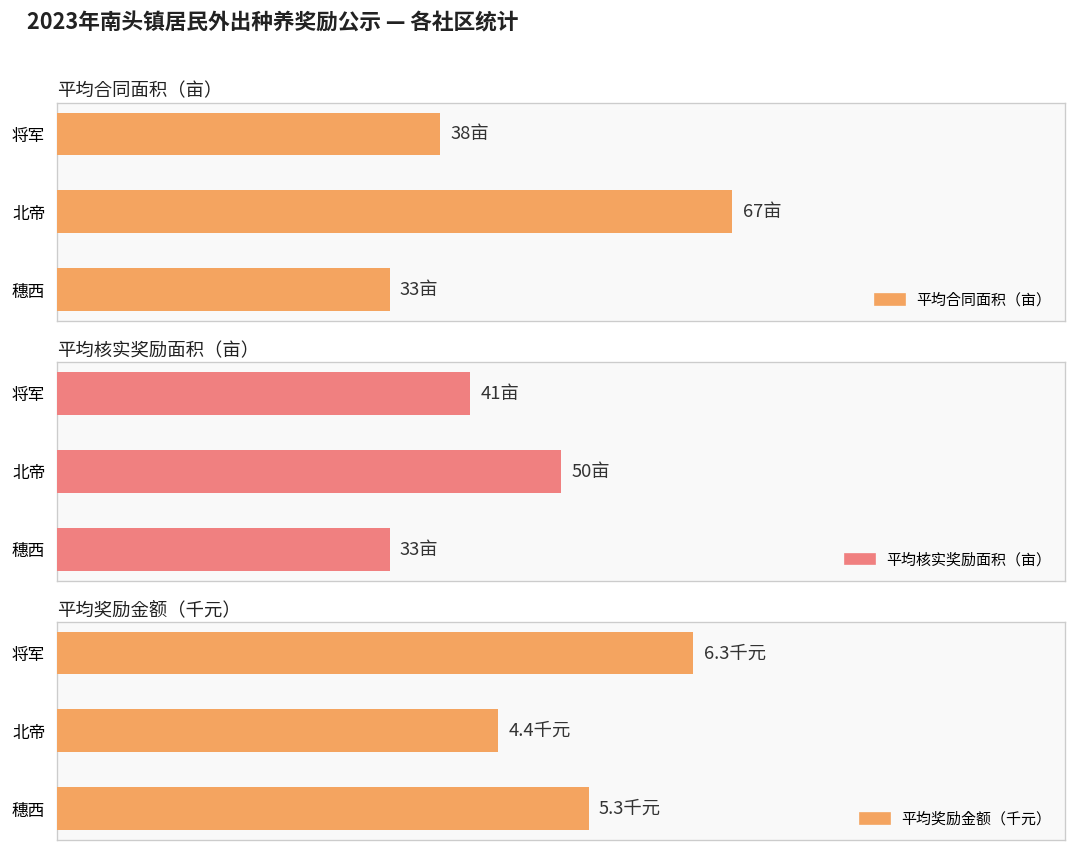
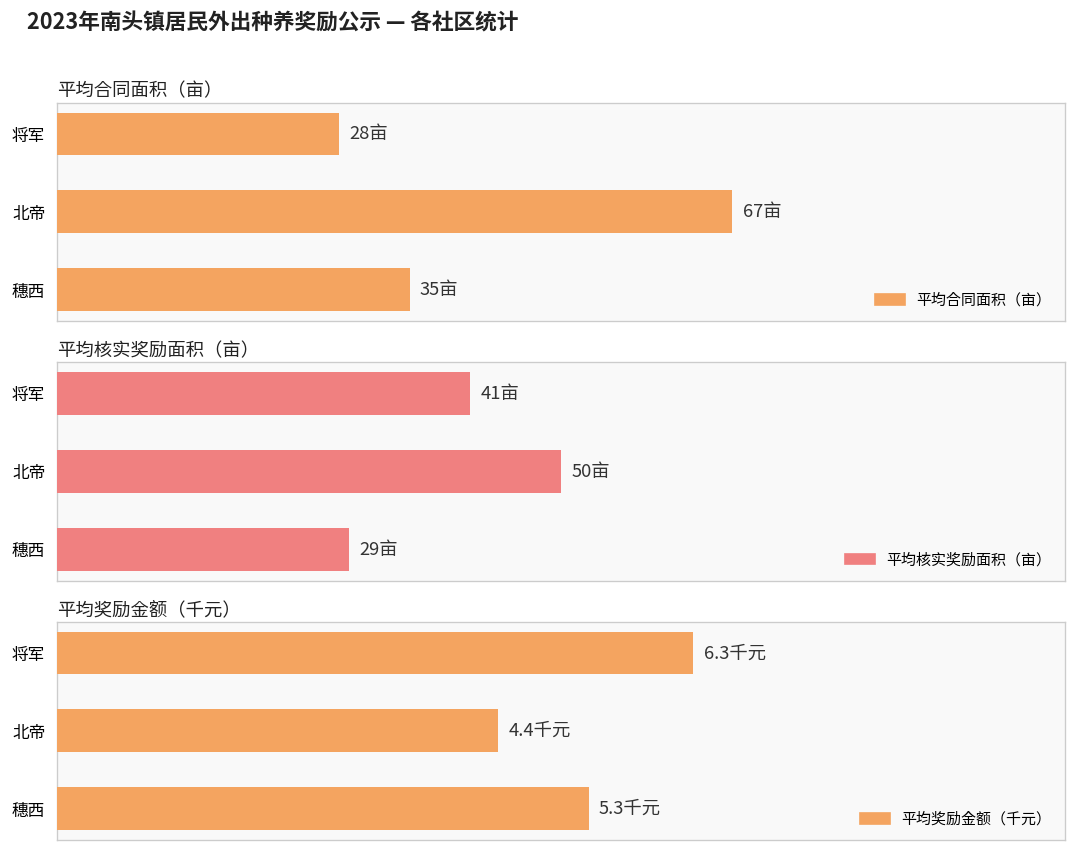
  {
    "平均合同面积（亩）": {
-     "将军": "38亩",
+     "将军": "28亩",
      "北帝": "67亩",
-     "穗西": "33亩"
+     "穗西": "35亩"
    },
    "平均核实奖励面积（亩）": {
      "将军": "41亩",
      "北帝": "50亩",
-     "穗西": "33亩"
+     "穗西": "29亩"
    },
    "平均奖励金额（千元）": {
      "将军": "6.3",
      "北帝": "4.4",
      "穗西": "5.3"
    }
  }
